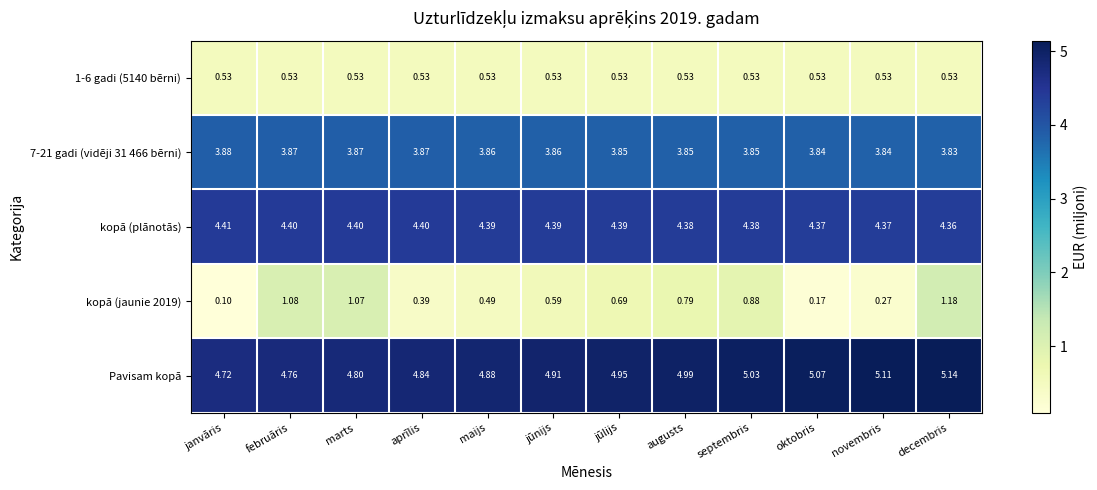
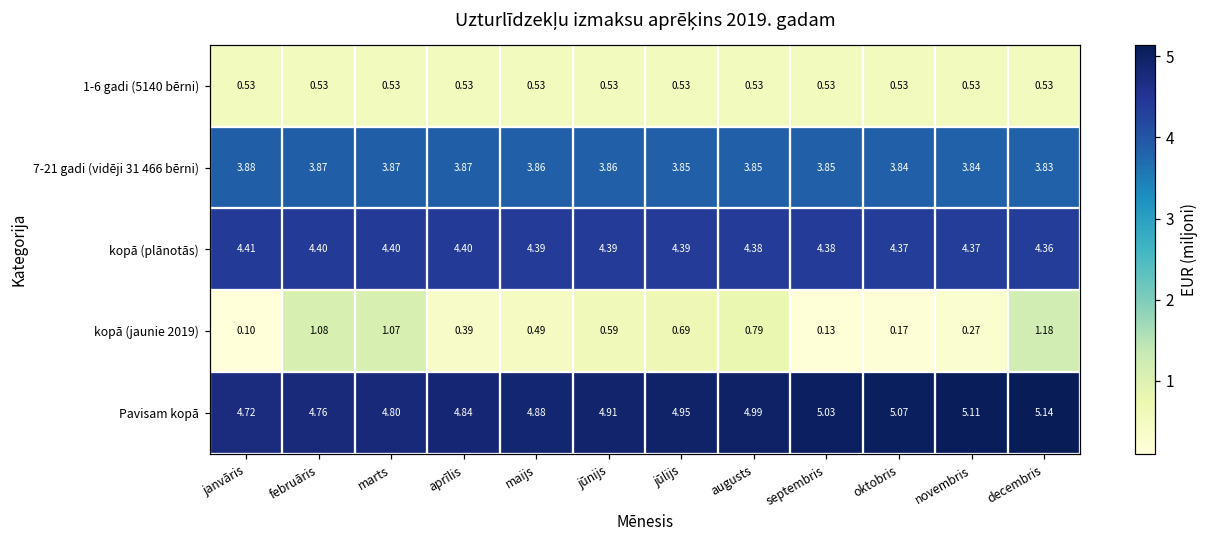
  {
    "1-6 gadi (5140 bērni)": {
      "janvāris": 0.53,
      "februāris": 0.53,
      "marts": 0.53,
      "aprīlis": 0.53,
      "maijs": 0.53,
      "jūnijs": 0.53,
      "jūlijs": 0.53,
      "augusts": 0.53,
      "septembris": 0.53,
      "oktobris": 0.53,
      "novembris": 0.53,
      "decembris": 0.53
    },
    "7-21 gadi (vidēji 31 466 bērni)": {
      "janvāris": 3.88,
      "februāris": 3.87,
      "marts": 3.87,
      "aprīlis": 3.87,
      "maijs": 3.86,
      "jūnijs": 3.86,
      "jūlijs": 3.85,
      "augusts": 3.85,
      "septembris": 3.85,
      "oktobris": 3.84,
      "novembris": 3.84,
      "decembris": 3.83
    },
    "kopā (plānotās)": {
      "janvāris": 4.41,
      "februāris": 4.40,
      "marts": 4.40,
      "aprīlis": 4.40,
      "maijs": 4.39,
      "jūnijs": 4.39,
      "jūlijs": 4.39,
      "augusts": 4.38,
      "septembris": 4.38,
      "oktobris": 4.37,
      "novembris": 4.37,
      "decembris": 4.36
    },
    "kopā (jaunie 2019)": {
      "janvāris": 0.10,
      "februāris": 1.08,
      "marts": 1.07,
      "aprīlis": 0.39,
      "maijs": 0.49,
      "jūnijs": 0.59,
      "jūlijs": 0.69,
      "augusts": 0.79,
-     "septembris": 0.88,
+     "septembris": 0.13,
      "oktobris": 0.17,
      "novembris": 0.27,
      "decembris": 1.18
    },
    "Pavisam kopā": {
      "janvāris": 4.72,
      "februāris": 4.76,
      "marts": 4.80,
      "aprīlis": 4.84,
      "maijs": 4.88,
      "jūnijs": 4.91,
      "jūlijs": 4.95,
      "augusts": 4.99,
      "septembris": 5.03,
      "oktobris": 5.07,
      "novembris": 5.11,
      "decembris": 5.14
    }
  }
